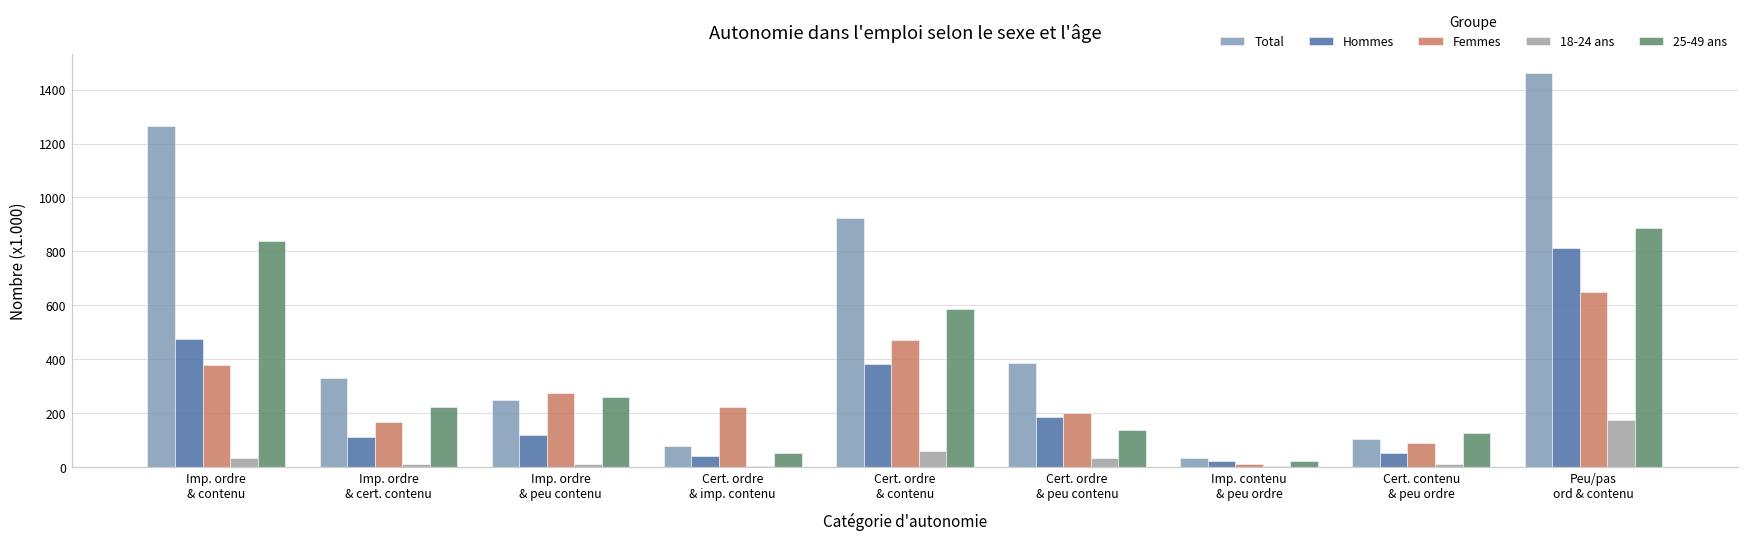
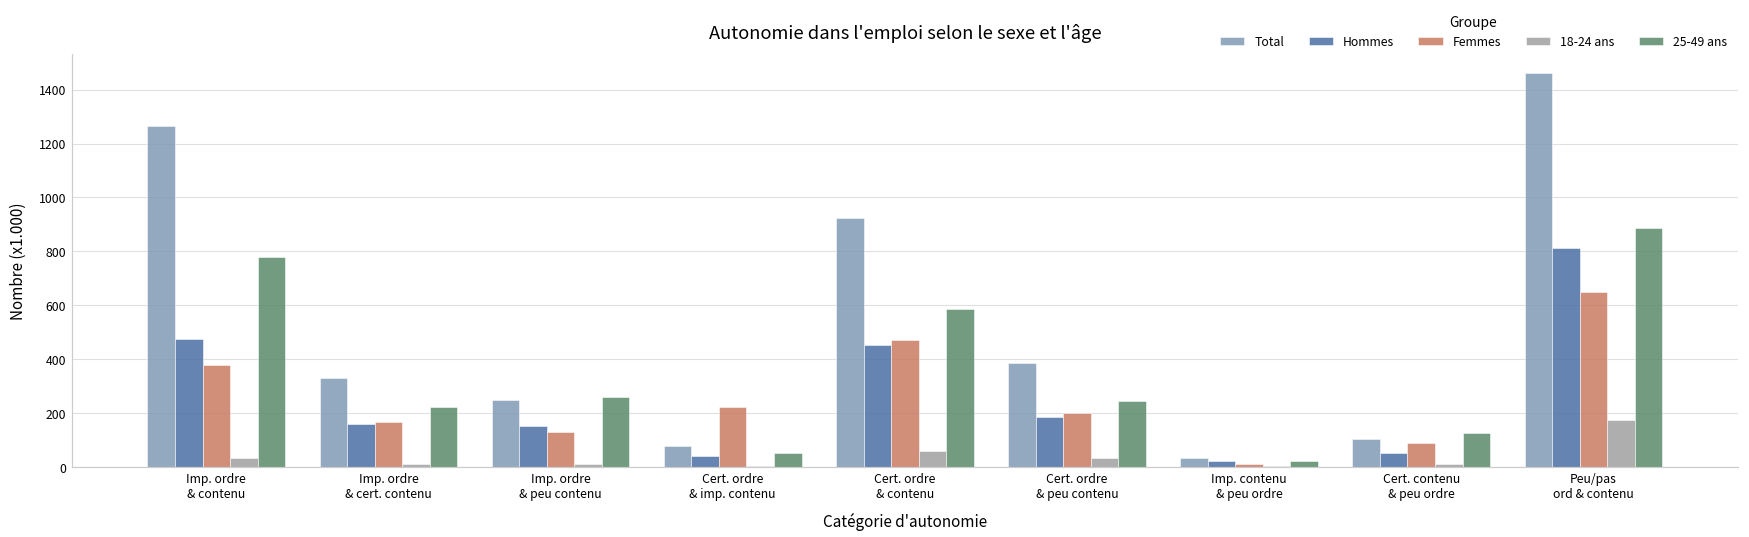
  {
    "Hommes": {
      "Imp. ordre & contenu": 480,
-     "Imp. ordre & cert. contenu": 110,
-     "Imp. ordre & peu contenu": 120,
+     "Imp. ordre & cert. contenu": 160,
+     "Imp. ordre & peu contenu": 150,
      "Cert. ordre & imp. contenu": 40,
-     "Cert. ordre & contenu": 380,
+     "Cert. ordre & contenu": 450,
      "Cert. ordre & peu contenu": 190,
      "Imp. contenu & peu ordre": 20,
      "Cert. contenu & peu ordre": 50,
      "Peu/pas ord & contenu": 810
    },
    "Femmes": {
      "Imp. ordre & contenu": 380,
      "Imp. ordre & cert. contenu": 170,
-     "Imp. ordre & peu contenu": 270,
+     "Imp. ordre & peu contenu": 130,
      "Cert. ordre & imp. contenu": 220,
      "Cert. ordre & contenu": 470,
      "Cert. ordre & peu contenu": 200,
      "Imp. contenu & peu ordre": 10,
      "Cert. contenu & peu ordre": 90,
      "Peu/pas ord & contenu": 650
    },
    "25-49 ans": {
-     "Imp. ordre & contenu": 840,
+     "Imp. ordre & contenu": 780,
      "Imp. ordre & cert. contenu": 220,
      "Imp. ordre & peu contenu": 260,
      "Cert. ordre & imp. contenu": 50,
      "Cert. ordre & contenu": 590,
-     "Cert. ordre & peu contenu": 140,
+     "Cert. ordre & peu contenu": 250,
      "Imp. contenu & peu ordre": 20,
      "Cert. contenu & peu ordre": 130,
      "Peu/pas ord & contenu": 890
    }
  }
